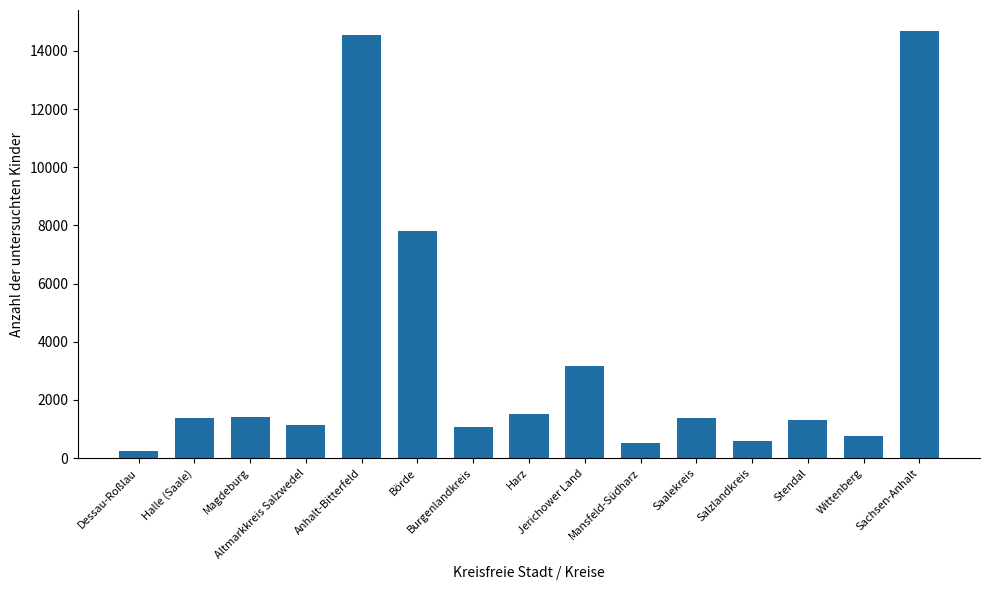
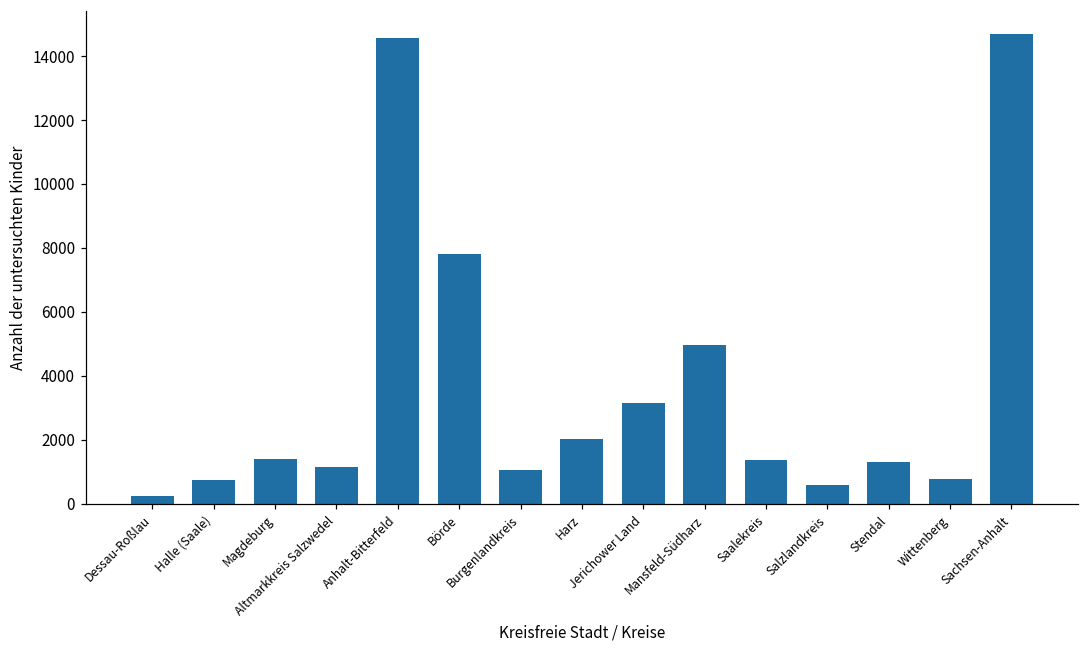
  {
    "Dessau-Roßlau": 200,
-   "Halle (Saale)": 1400,
+   "Halle (Saale)": 700,
    "Magdeburg": 1400,
    "Altmarkkreis Salzwedel": 1100,
    "Anhalt-Bitterfeld": 14600,
    "Börde": 7800,
    "Burgenlandkreis": 1100,
-   "Harz": 1500,
+   "Harz": 2000,
    "Jerichower Land": 3200,
-   "Mansfeld-Südharz": 500,
+   "Mansfeld-Südharz": 5000,
    "Saalekreis": 1400,
    "Salzlandkreis": 600,
    "Stendal": 1300,
    "Wittenberg": 800,
    "Sachsen-Anhalt": 14700
  }
